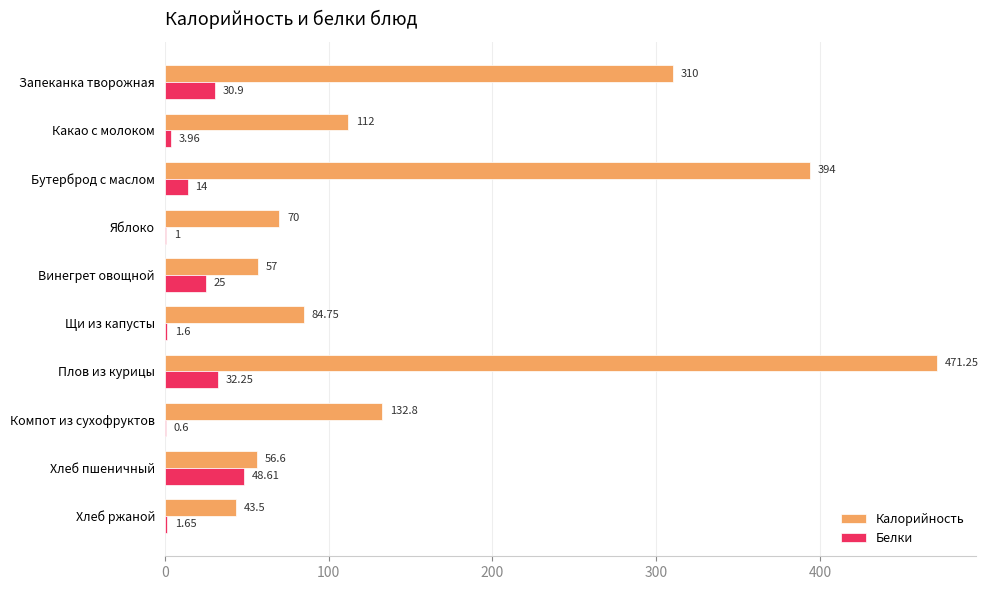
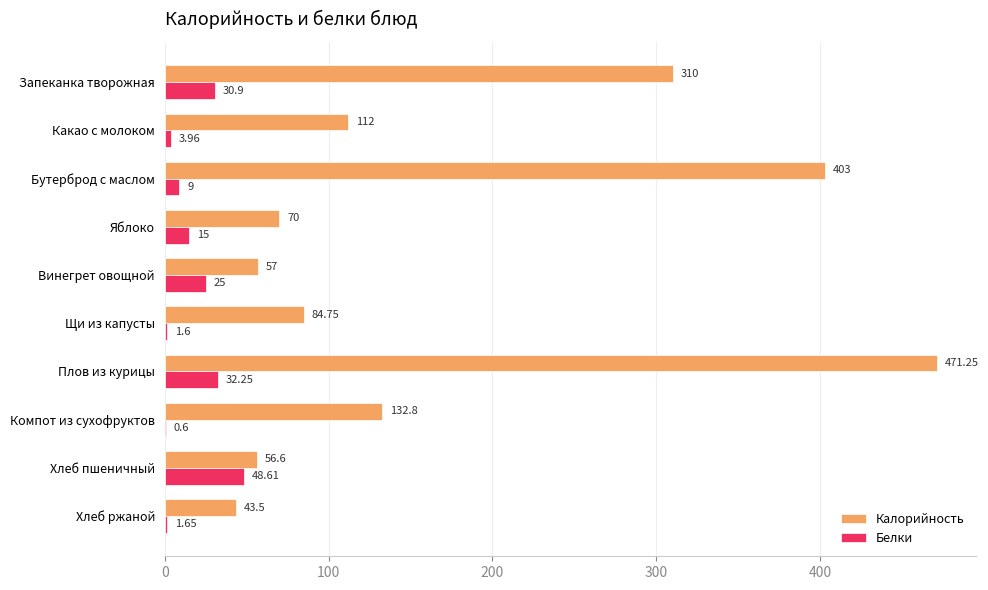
  {
    "Калорийность": {
      "Запеканка творожная": 310,
      "Какао с молоком": 112,
-     "Бутерброд с маслом": 394,
+     "Бутерброд с маслом": 403,
      "Яблоко": 70,
      "Винегрет овощной": 57,
      "Щи из капусты": 84.75,
      "Плов из курицы": 471.25,
      "Компот из сухофруктов": 132.8,
      "Хлеб пшеничный": 56.6,
      "Хлеб ржаной": 43.5
    },
    "Белки": {
      "Запеканка творожная": 30.9,
      "Какао с молоком": 3.96,
-     "Бутерброд с маслом": 14,
-     "Яблоко": 1,
+     "Бутерброд с маслом": 9,
+     "Яблоко": 15,
      "Винегрет овощной": 25,
      "Щи из капусты": 1.6,
      "Плов из курицы": 32.25,
      "Компот из сухофруктов": 0.6,
      "Хлеб пшеничный": 48.61,
      "Хлеб ржаной": 1.65
    }
  }
